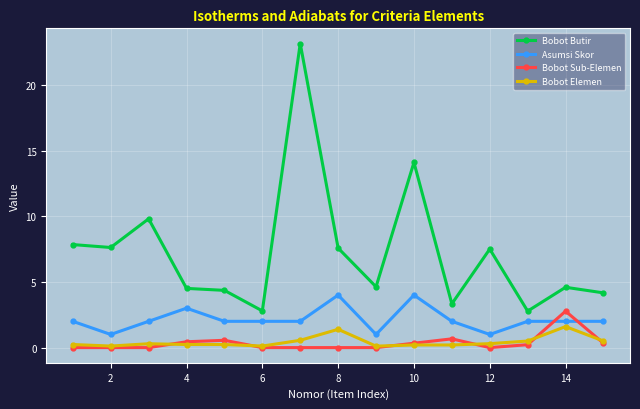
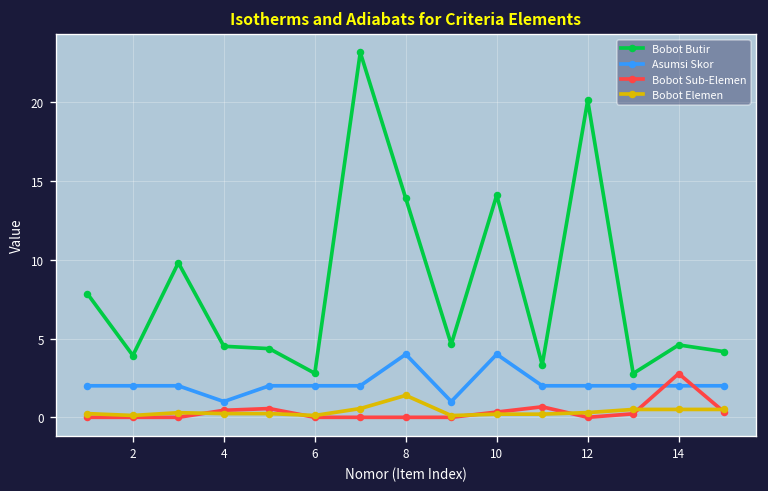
  {
    "Bobot Butir": {
-     "2": 7.6,
+     "2": 3.9,
      "4": 4.5,
      "6": 2.8,
-     "8": 7.6,
+     "8": 13.9,
      "10": 14.1,
-     "12": 7.5,
+     "12": 20.1,
      "14": 4.6
    },
    "Asumsi Skor": {
-     "2": 1,
-     "4": 3,
+     "2": 2,
+     "4": 1,
      "6": 2,
      "8": 4,
      "10": 4,
-     "12": 1,
+     "12": 2,
      "14": 2
    },
    "Bobot Sub-Elemen": {
      "4": 0.4,
      "8": 0.0,
      "12": 0.0,
      "14": 2.8
    },
    "Bobot Elemen": {
      "4": 0.2,
      "8": 1.4,
      "12": 0.3,
-     "14": 1.6
+     "14": 0.5
    }
  }
